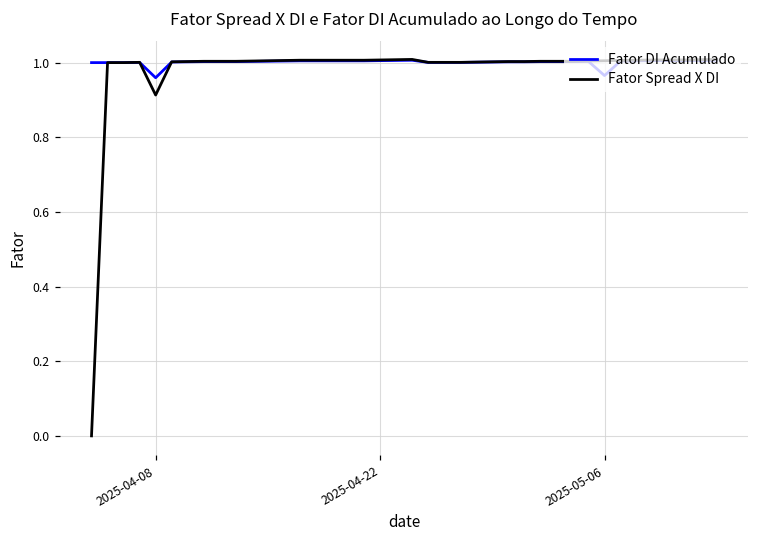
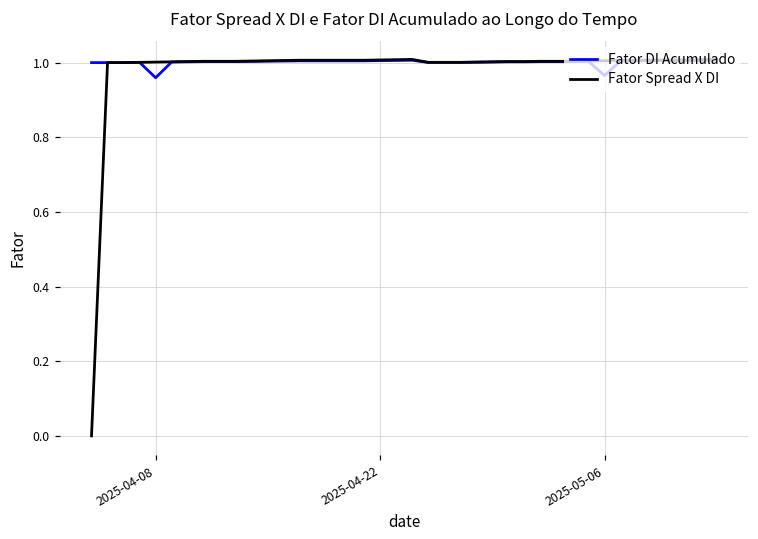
  {
    "Fator DI Acumulado": {
      "2025-04-08": 0.96
    },
    "Fator Spread X DI": {
-     "2025-04-08": 0.91
+     "2025-04-08": 1.00
    }
  }
